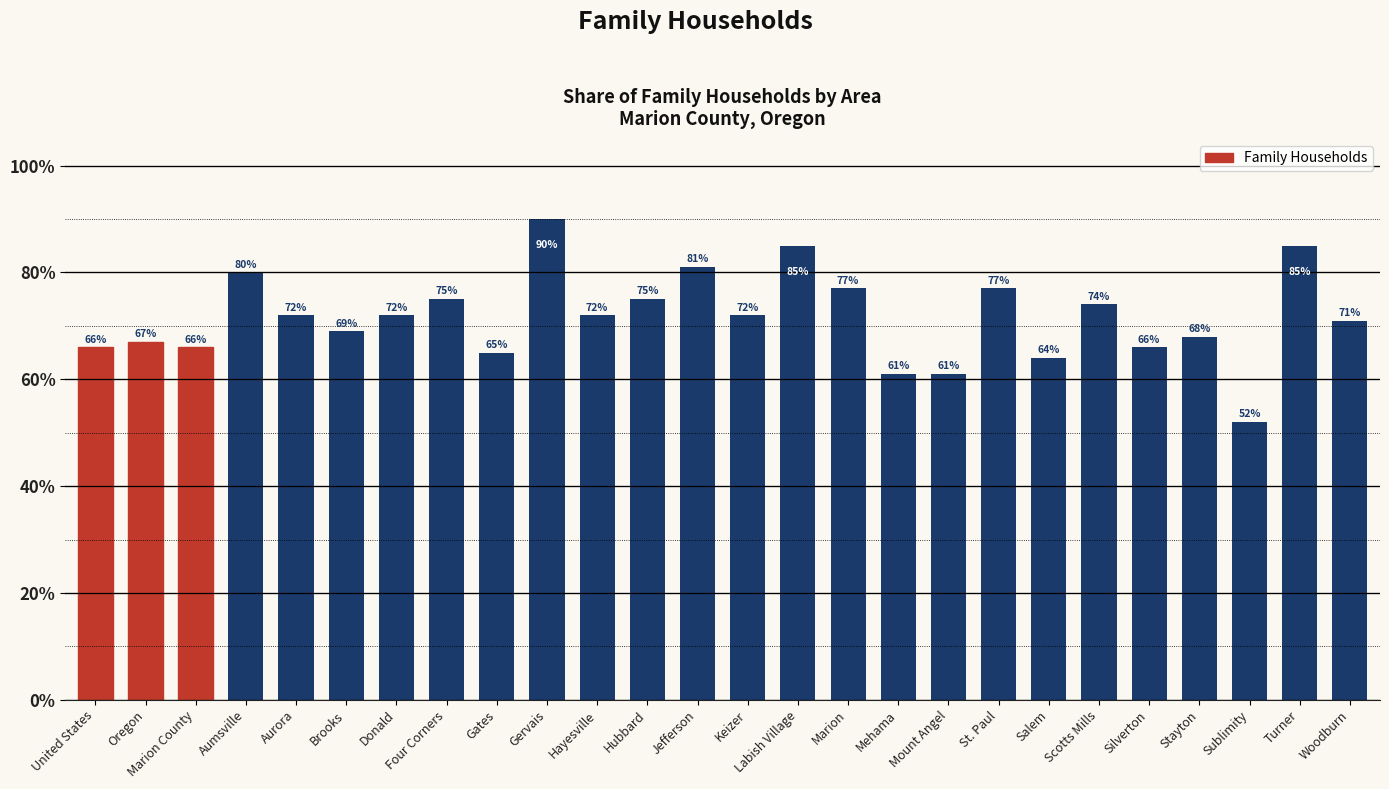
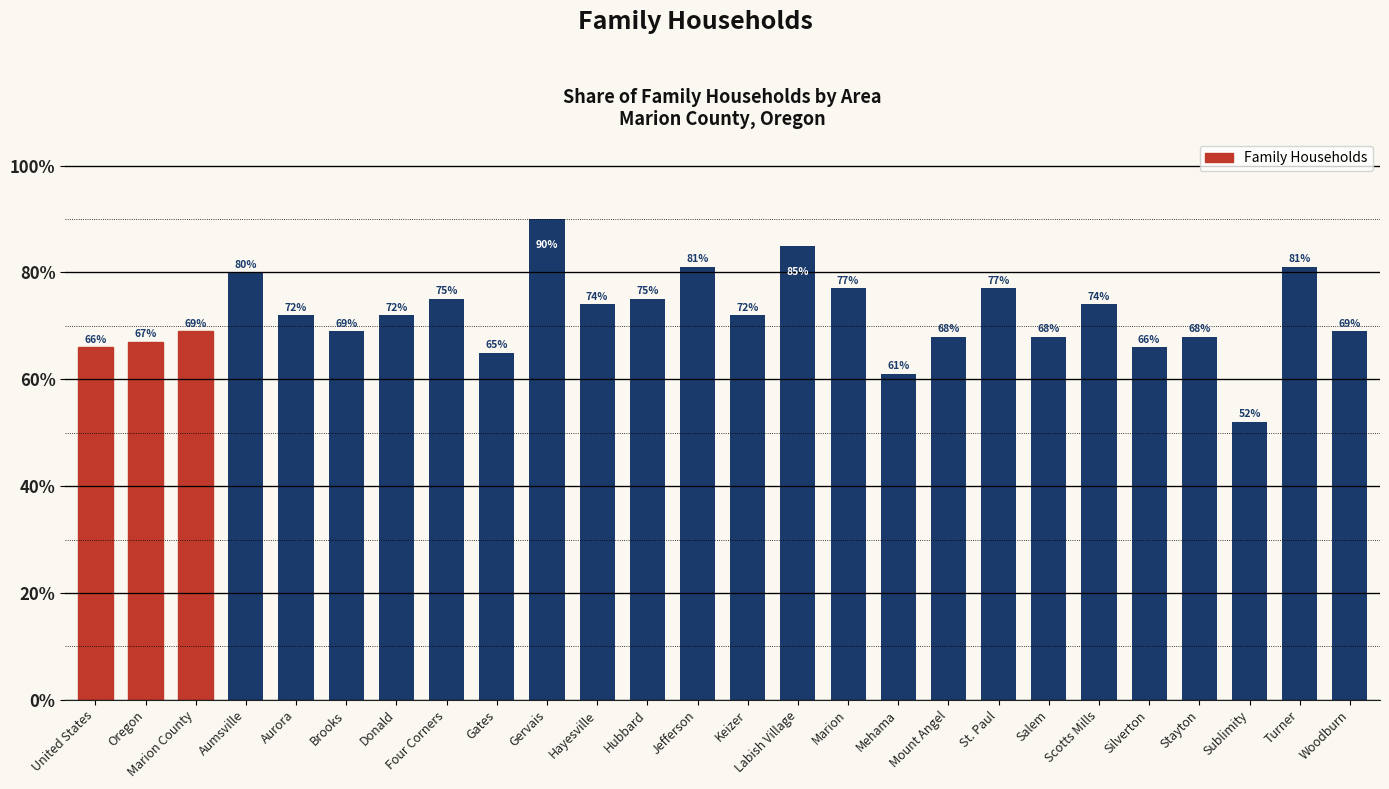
  {
    "United States": "66%",
    "Oregon": "67%",
-   "Marion County": "66%",
+   "Marion County": "69%",
    "Aumsville": "80%",
    "Aurora": "72%",
    "Brooks": "69%",
    "Donald": "72%",
    "Four Corners": "75%",
    "Gates": "65%",
    "Gervais": "90%",
-   "Hayesville": "72%",
+   "Hayesville": "74%",
    "Hubbard": "75%",
    "Jefferson": "81%",
    "Keizer": "72%",
    "Labish Village": "85%",
    "Marion": "77%",
    "Mehama": "61%",
-   "Mount Angel": "61%",
+   "Mount Angel": "68%",
    "St. Paul": "77%",
-   "Salem": "64%",
+   "Salem": "68%",
    "Scotts Mills": "74%",
    "Silverton": "66%",
    "Stayton": "68%",
    "Sublimity": "52%",
-   "Turner": "85%",
-   "Woodburn": "71%"
+   "Turner": "81%",
+   "Woodburn": "69%"
  }
